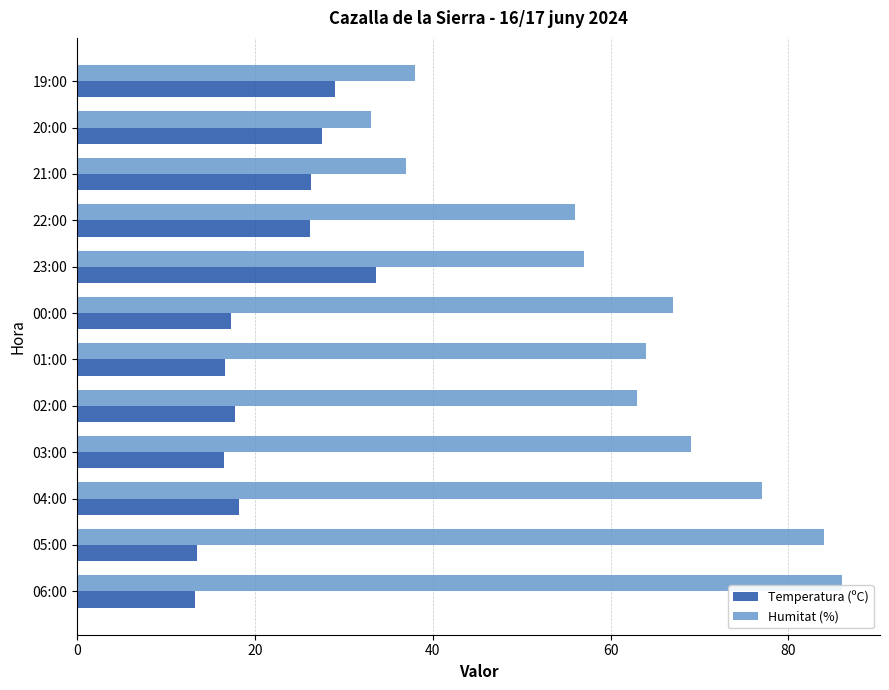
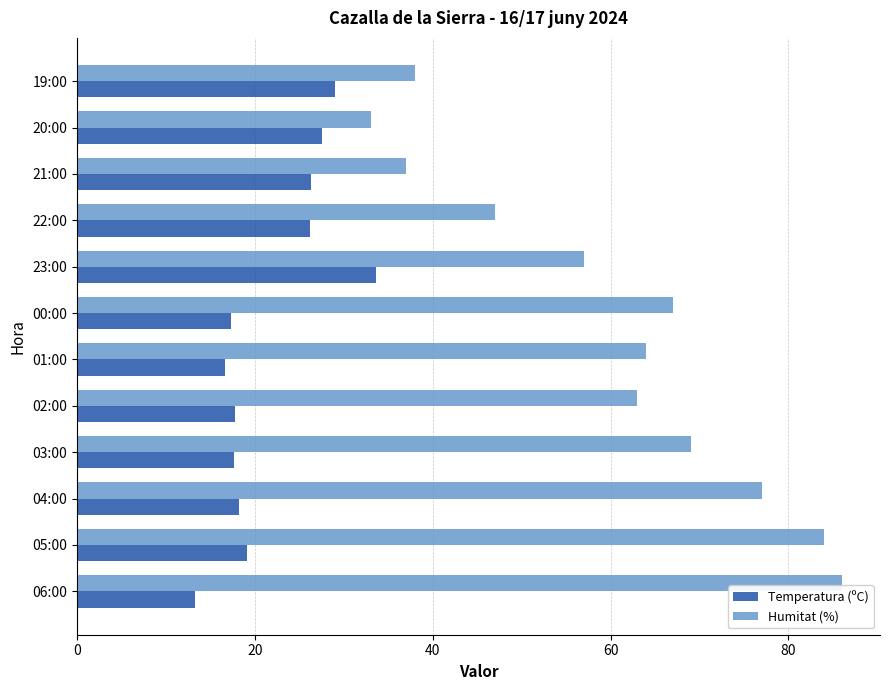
  {
    "Temperatura (ºC)": {
      "19:00": 29,
      "20:00": 28,
      "21:00": 26,
      "22:00": 26,
      "23:00": 34,
      "00:00": 17,
      "01:00": 17,
      "02:00": 18,
-     "03:00": 17,
+     "03:00": 18,
      "04:00": 18,
-     "05:00": 14,
+     "05:00": 19,
      "06:00": 13
    },
    "Humitat (%)": {
      "19:00": 38,
      "20:00": 33,
      "21:00": 37,
-     "22:00": 56,
+     "22:00": 47,
      "23:00": 57,
      "00:00": 67,
      "01:00": 64,
      "02:00": 63,
      "03:00": 69,
      "04:00": 77,
      "05:00": 84,
      "06:00": 86
    }
  }
